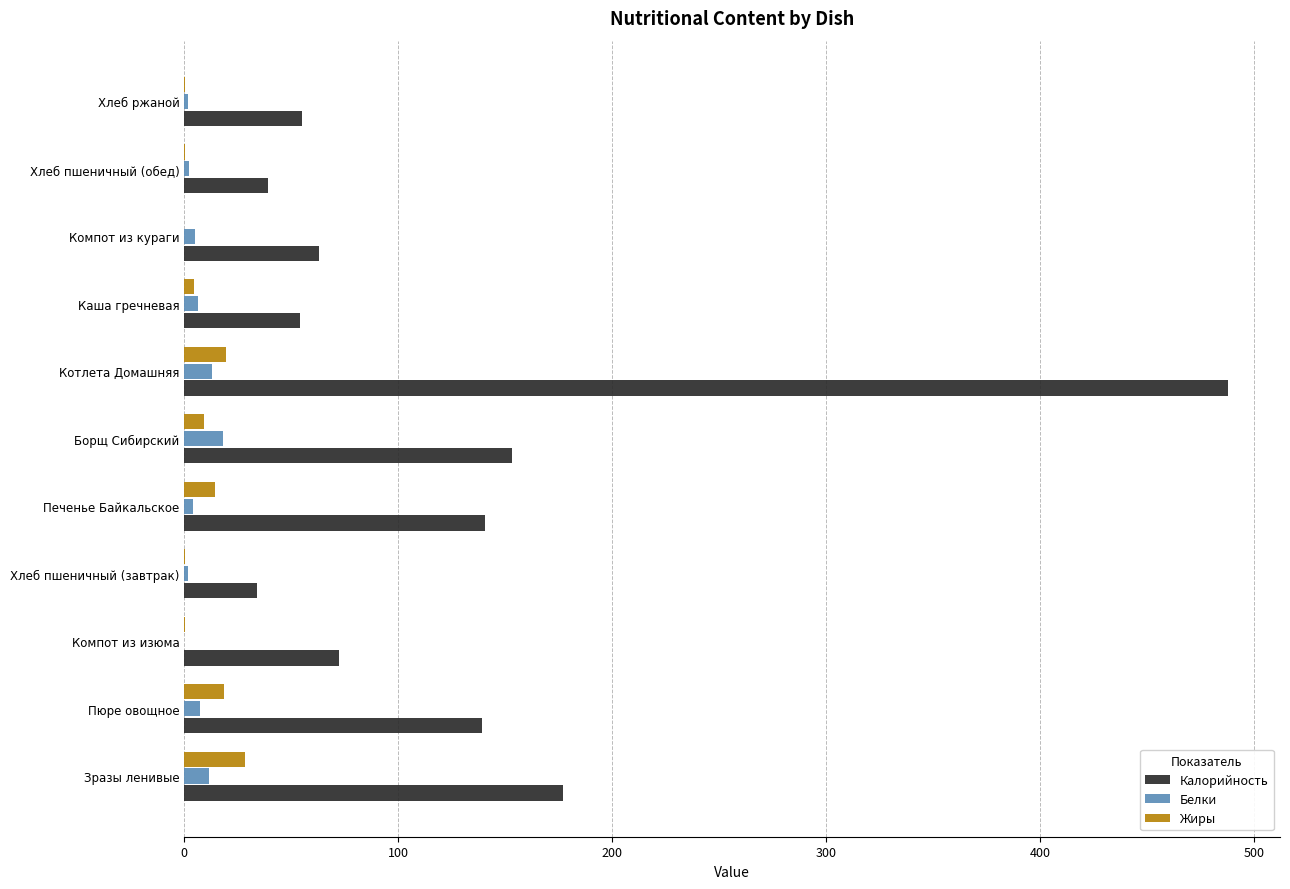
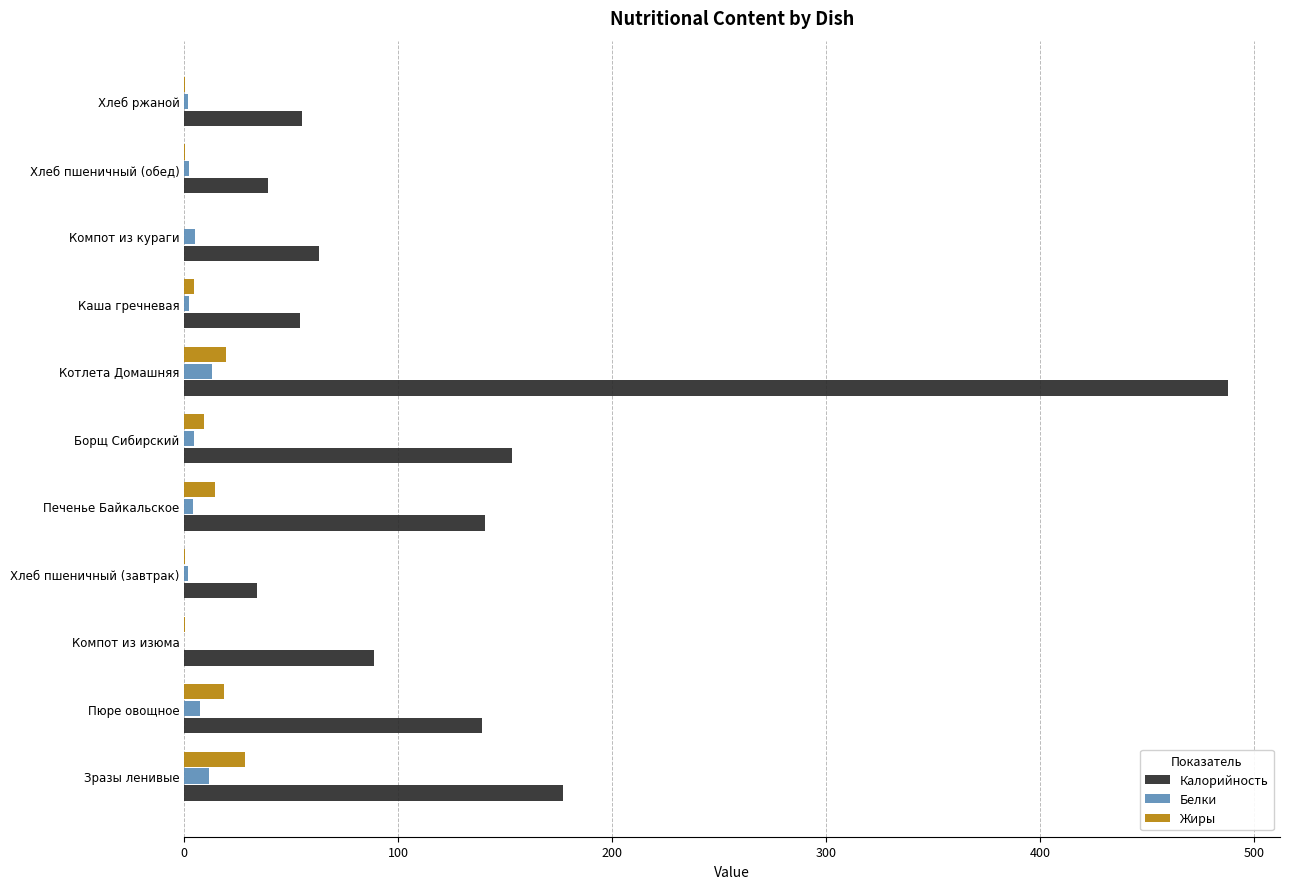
  {
    "Калорийность": {
      "Хлеб ржаной": 55,
      "Хлеб пшеничный (обед)": 39,
      "Компот из кураги": 63,
      "Каша гречневая": 54,
      "Котлета Домашняя": 488,
      "Борщ Сибирский": 153,
      "Печенье Байкальское": 141,
      "Хлеб пшеничный (завтрак)": 34,
-     "Компот из изюма": 73,
+     "Компот из изюма": 89,
      "Пюре овощное": 139,
      "Зразы ленивые": 177
    },
    "Белки": {
      "Хлеб ржаной": 2,
      "Хлеб пшеничный (обед)": 2,
      "Компот из кураги": 5,
-     "Каша гречневая": 6,
+     "Каша гречневая": 2,
      "Котлета Домашняя": 13,
-     "Борщ Сибирский": 18,
+     "Борщ Сибирский": 4,
      "Печенье Байкальское": 4,
      "Хлеб пшеничный (завтрак)": 2,
      "Пюре овощное": 8,
      "Зразы ленивые": 12
    },
    "Жиры": {
      "Каша гречневая": 5,
      "Котлета Домашняя": 20,
      "Борщ Сибирский": 9,
      "Печенье Байкальское": 15,
      "Пюре овощное": 19,
      "Зразы ленивые": 29
    }
  }
